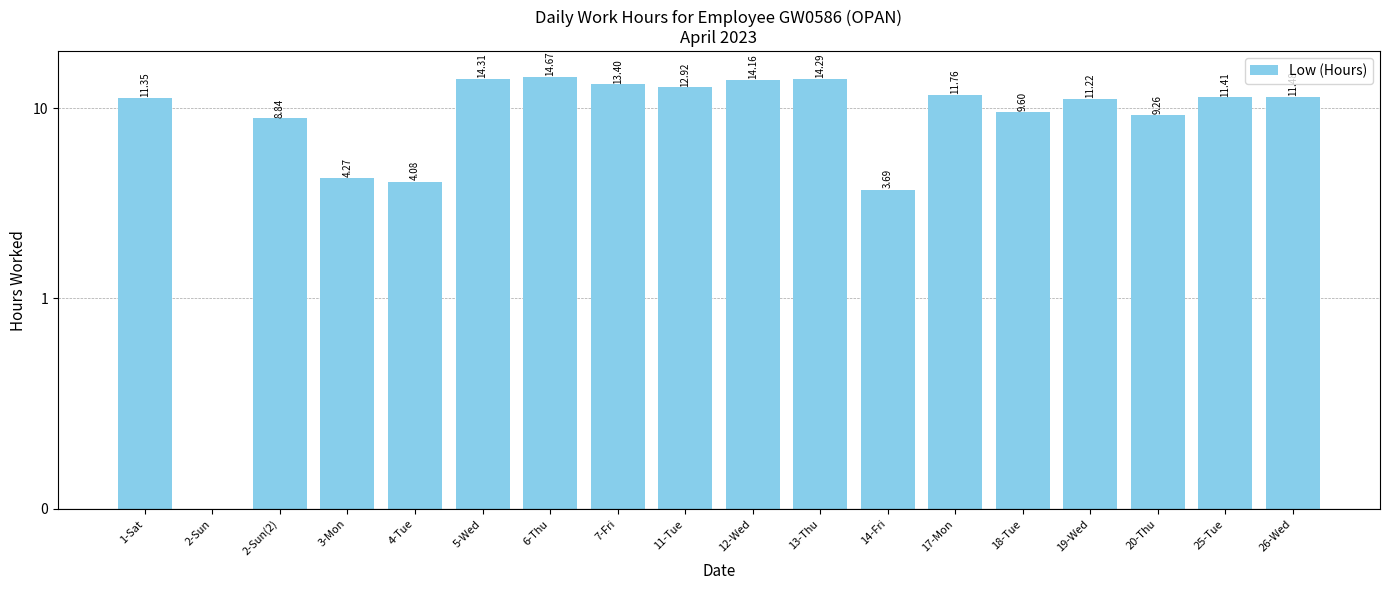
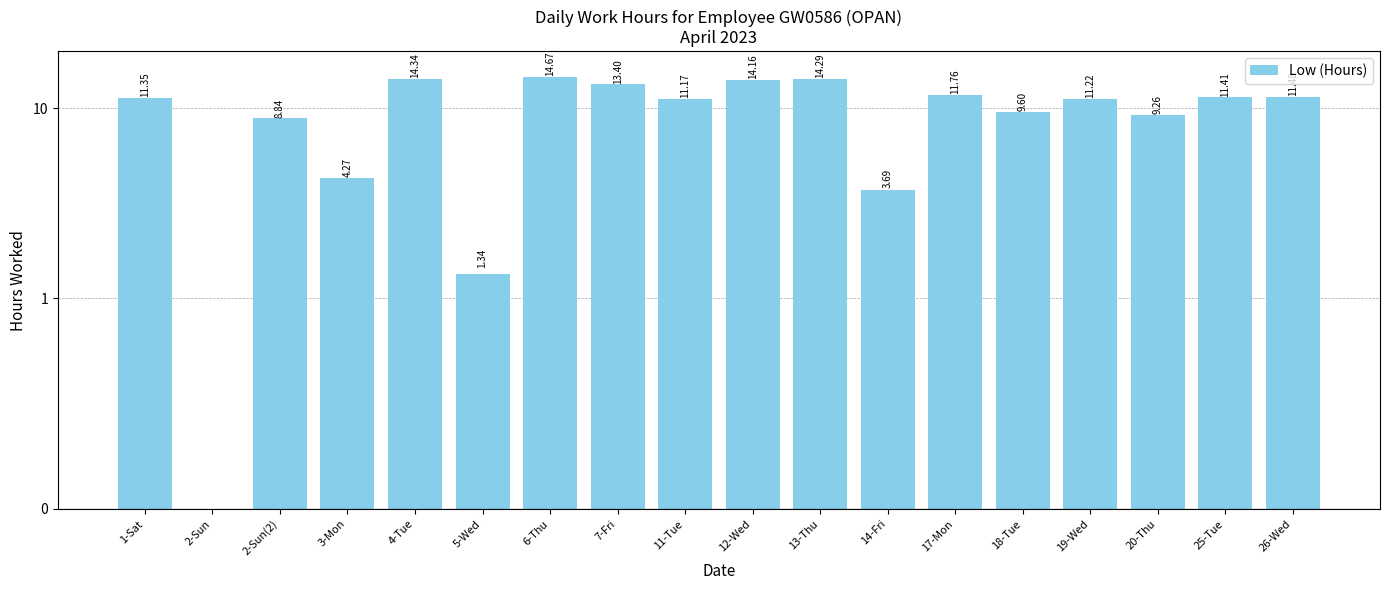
  {
    "1-Sat": 11.35,
    "2-Sun(2)": 8.84,
    "3-Mon": 4.27,
-   "4-Tue": 4.08,
-   "5-Wed": 14.31,
+   "4-Tue": 14.34,
+   "5-Wed": 1.34,
    "6-Thu": 14.67,
    "7-Fri": 13.40,
-   "11-Tue": 12.92,
+   "11-Tue": 11.17,
    "12-Wed": 14.16,
    "13-Thu": 14.29,
    "14-Fri": 3.69,
    "17-Mon": 11.76,
    "18-Tue": 9.60,
    "19-Wed": 11.22,
    "20-Thu": 9.26,
    "25-Tue": 11.41
  }
